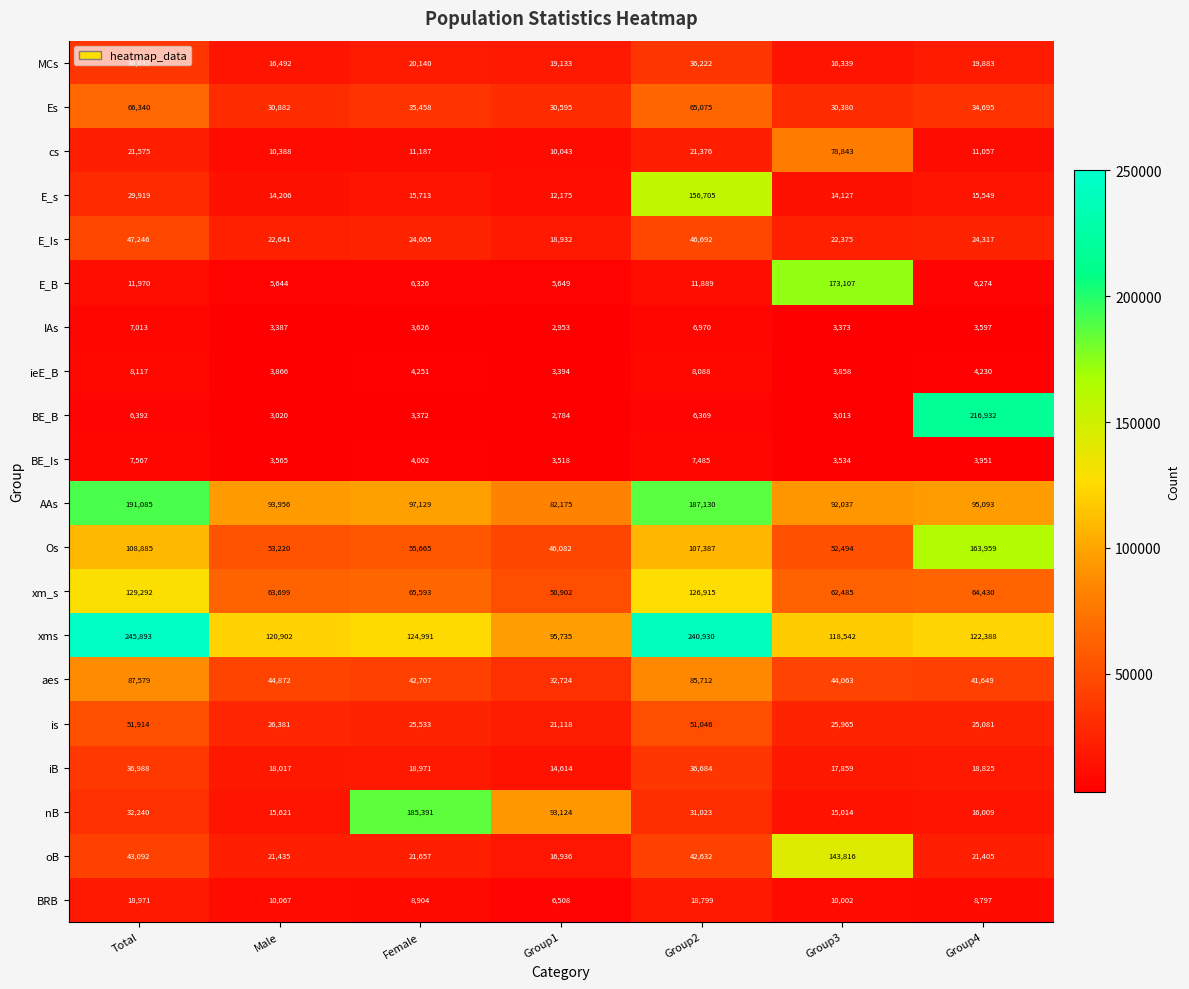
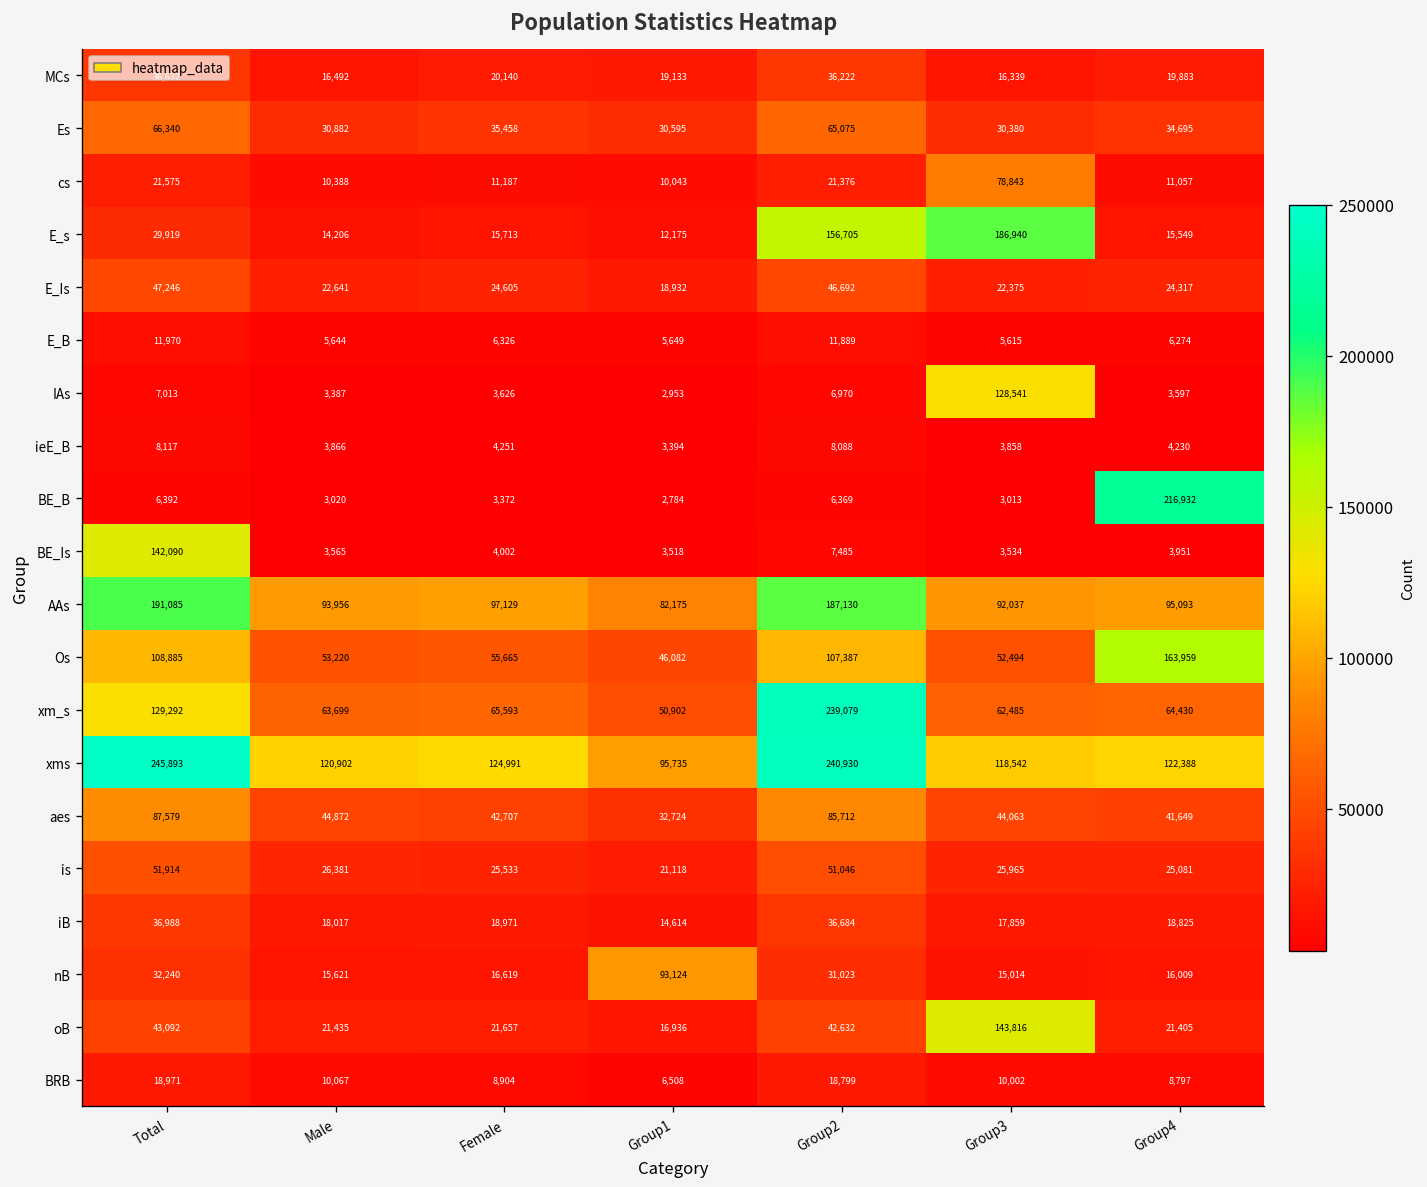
  {
    "MCs": {
      "Male": "16,492",
      "Female": "20,140",
      "Group1": "19,133",
      "Group2": "36,222",
      "Group3": "16,339",
      "Group4": "19,883"
    },
    "Es": {
      "Total": "66,340",
      "Male": "30,882",
      "Female": "35,458",
      "Group1": "30,595",
      "Group2": "65,075",
      "Group3": "30,380",
      "Group4": "34,695"
    },
    "cs": {
      "Total": "21,575",
      "Male": "10,388",
      "Female": "11,187",
      "Group1": "10,043",
      "Group2": "21,376",
      "Group3": "78,843",
      "Group4": "11,057"
    },
    "E_s": {
      "Total": "29,919",
      "Male": "14,206",
      "Female": "15,713",
      "Group1": "12,175",
      "Group2": "156,705",
-     "Group3": "14,127",
+     "Group3": "186,940",
      "Group4": "15,549"
    },
    "E_Is": {
      "Total": "47,246",
      "Male": "22,641",
      "Female": "24,605",
      "Group1": "18,932",
      "Group2": "46,692",
      "Group3": "22,375",
      "Group4": "24,317"
    },
    "E_B": {
      "Total": "11,970",
      "Male": "5,644",
      "Female": "6,326",
      "Group1": "5,649",
      "Group2": "11,889",
-     "Group3": "173,107",
+     "Group3": "5,615",
      "Group4": "6,274"
    },
    "IAs": {
      "Total": "7,013",
      "Male": "3,387",
      "Female": "3,626",
      "Group1": "2,953",
      "Group2": "6,970",
-     "Group3": "3,373",
+     "Group3": "128,541",
      "Group4": "3,597"
    },
    "ieE_B": {
      "Total": "8,117",
      "Male": "3,866",
      "Female": "4,251",
      "Group1": "3,394",
      "Group2": "8,088",
      "Group3": "3,858",
      "Group4": "4,230"
    },
    "BE_B": {
      "Total": "6,392",
      "Male": "3,020",
      "Female": "3,372",
      "Group1": "2,784",
      "Group2": "6,369",
      "Group3": "3,013",
      "Group4": "216,932"
    },
    "BE_Is": {
-     "Total": "7,567",
+     "Total": "142,090",
      "Male": "3,565",
      "Female": "4,002",
      "Group1": "3,518",
      "Group2": "7,485",
      "Group3": "3,534",
      "Group4": "3,951"
    },
    "AAs": {
      "Total": "191,085",
      "Male": "93,956",
      "Female": "97,129",
      "Group1": "82,175",
      "Group2": "187,130",
      "Group3": "92,037",
      "Group4": "95,093"
    },
    "Os": {
      "Total": "108,885",
      "Male": "53,220",
      "Female": "55,665",
      "Group1": "46,082",
      "Group2": "107,387",
      "Group3": "52,494",
      "Group4": "163,959"
    },
    "xm_s": {
      "Total": "129,292",
      "Male": "63,699",
      "Female": "65,593",
      "Group1": "50,902",
-     "Group2": "126,915",
+     "Group2": "239,079",
      "Group3": "62,485",
      "Group4": "64,430"
    },
    "xms": {
      "Total": "245,893",
      "Male": "120,902",
      "Female": "124,991",
      "Group1": "95,735",
      "Group2": "240,930",
      "Group3": "118,542",
      "Group4": "122,388"
    },
    "aes": {
      "Total": "87,579",
      "Male": "44,872",
      "Female": "42,707",
      "Group1": "32,724",
      "Group2": "85,712",
      "Group3": "44,063",
      "Group4": "41,649"
    },
    "is": {
      "Total": "51,914",
      "Male": "26,381",
      "Female": "25,533",
      "Group1": "21,118",
      "Group2": "51,046",
      "Group3": "25,965",
      "Group4": "25,081"
    },
    "iB": {
      "Total": "36,988",
      "Male": "18,017",
      "Female": "18,971",
      "Group1": "14,614",
      "Group2": "36,684",
      "Group3": "17,859",
      "Group4": "18,825"
    },
    "nB": {
      "Total": "32,240",
      "Male": "15,621",
-     "Female": "185,391",
+     "Female": "16,619",
      "Group1": "93,124",
      "Group2": "31,023",
      "Group3": "15,014",
      "Group4": "16,009"
    },
    "oB": {
      "Total": "43,092",
      "Male": "21,435",
      "Female": "21,657",
      "Group1": "16,936",
      "Group2": "42,632",
      "Group3": "143,816",
      "Group4": "21,405"
    },
    "BRB": {
      "Total": "18,971",
      "Male": "10,067",
      "Female": "8,904",
      "Group1": "6,508",
      "Group2": "18,799",
      "Group3": "10,002",
      "Group4": "8,797"
    }
  }
